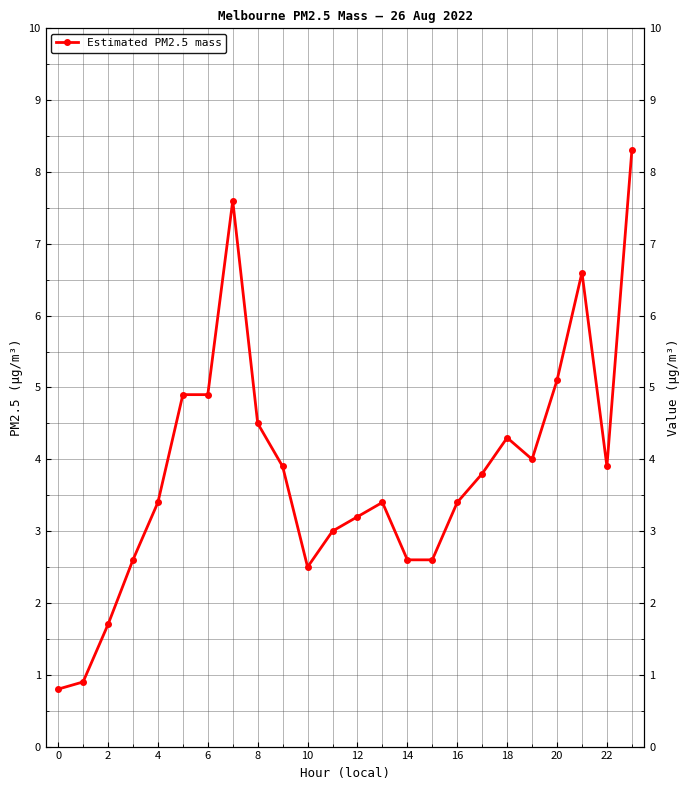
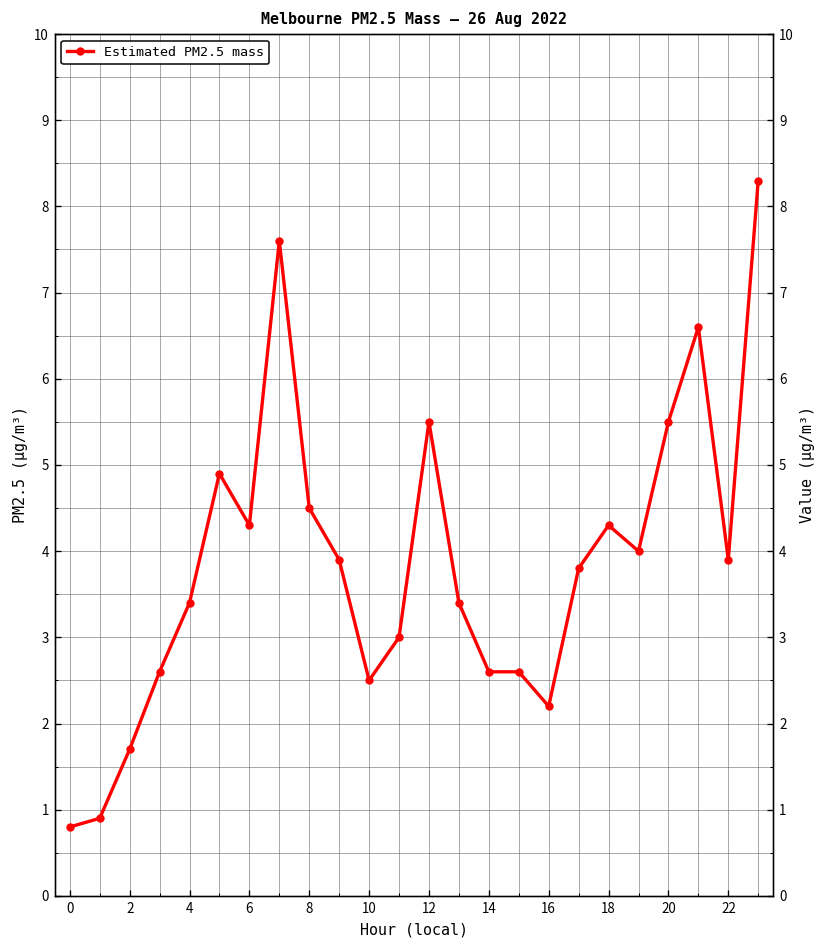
  {
    "0": 0.8,
    "2": 1.7,
    "4": 3.4,
-   "6": 4.9,
+   "6": 4.3,
    "8": 4.5,
    "10": 2.5,
-   "12": 3.2,
+   "12": 5.5,
    "14": 2.6,
-   "16": 3.4,
+   "16": 2.2,
    "18": 4.3,
-   "20": 5.1,
+   "20": 5.5,
    "22": 3.9
  }
